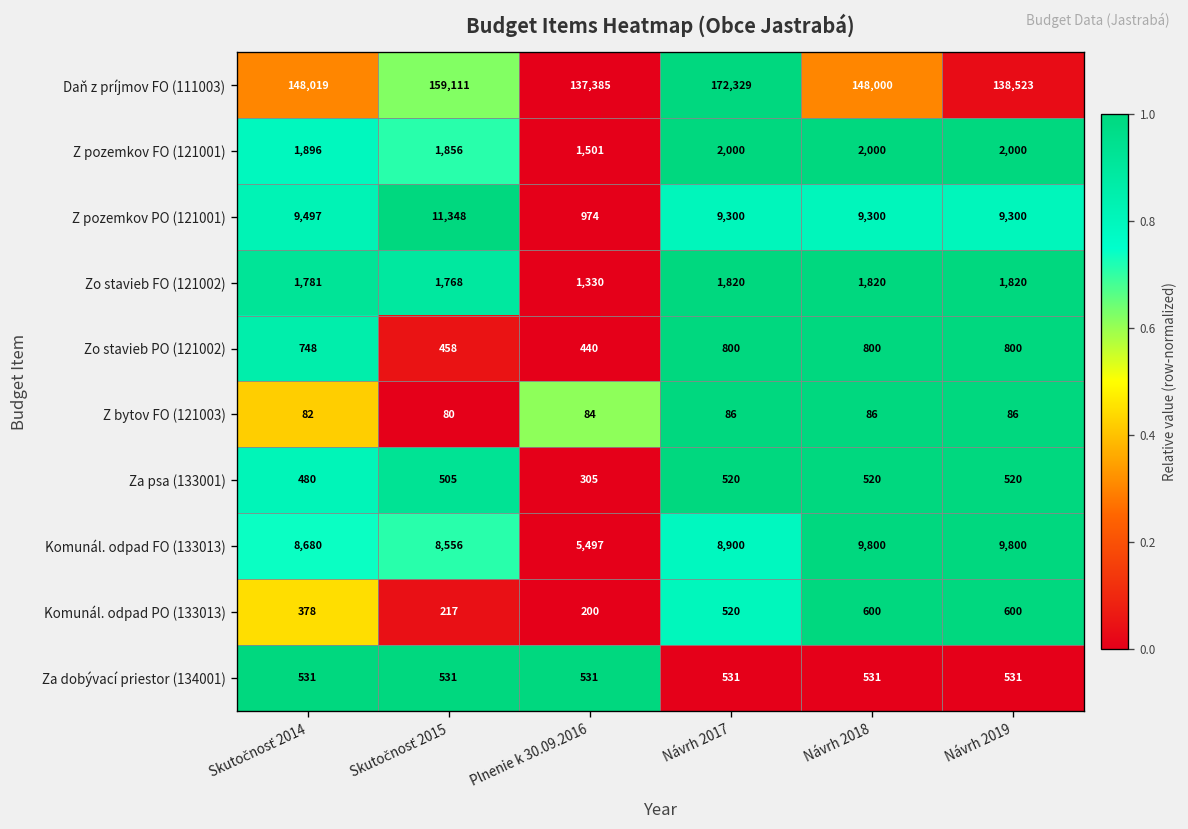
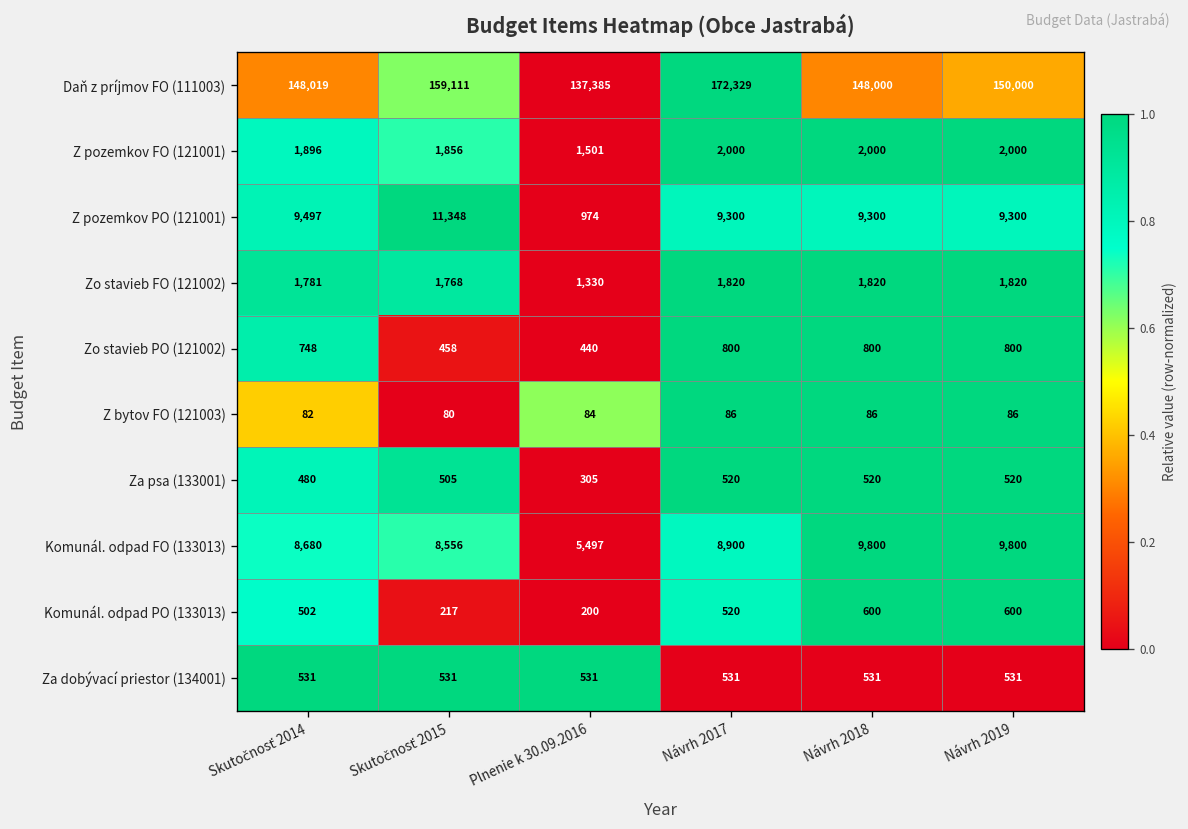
  {
    "Daň z príjmov FO (111003)": {
      "Skutočnosť 2014": "148,019",
      "Skutočnosť 2015": "159,111",
      "Plnenie k 30.09.2016": "137,385",
      "Návrh 2017": "172,329",
      "Návrh 2018": "148,000",
-     "Návrh 2019": "138,523"
+     "Návrh 2019": "150,000"
    },
    "Z pozemkov FO (121001)": {
      "Skutočnosť 2014": "1,896",
      "Skutočnosť 2015": "1,856",
      "Plnenie k 30.09.2016": "1,501",
      "Návrh 2017": "2,000",
      "Návrh 2018": "2,000",
      "Návrh 2019": "2,000"
    },
    "Z pozemkov PO (121001)": {
      "Skutočnosť 2014": "9,497",
      "Skutočnosť 2015": "11,348",
      "Plnenie k 30.09.2016": "974",
      "Návrh 2017": "9,300",
      "Návrh 2018": "9,300",
      "Návrh 2019": "9,300"
    },
    "Zo stavieb FO (121002)": {
      "Skutočnosť 2014": "1,781",
      "Skutočnosť 2015": "1,768",
      "Plnenie k 30.09.2016": "1,330",
      "Návrh 2017": "1,820",
      "Návrh 2018": "1,820",
      "Návrh 2019": "1,820"
    },
    "Zo stavieb PO (121002)": {
      "Skutočnosť 2014": "748",
      "Skutočnosť 2015": "458",
      "Plnenie k 30.09.2016": "440",
      "Návrh 2017": "800",
      "Návrh 2018": "800",
      "Návrh 2019": "800"
    },
    "Z bytov FO (121003)": {
      "Skutočnosť 2014": "82",
      "Skutočnosť 2015": "80",
      "Plnenie k 30.09.2016": "84",
      "Návrh 2017": "86",
      "Návrh 2018": "86",
      "Návrh 2019": "86"
    },
    "Za psa (133001)": {
      "Skutočnosť 2014": "480",
      "Skutočnosť 2015": "505",
      "Plnenie k 30.09.2016": "305",
      "Návrh 2017": "520",
      "Návrh 2018": "520",
      "Návrh 2019": "520"
    },
    "Komunál. odpad FO (133013)": {
      "Skutočnosť 2014": "8,680",
      "Skutočnosť 2015": "8,556",
      "Plnenie k 30.09.2016": "5,497",
      "Návrh 2017": "8,900",
      "Návrh 2018": "9,800",
      "Návrh 2019": "9,800"
    },
    "Komunál. odpad PO (133013)": {
-     "Skutočnosť 2014": "378",
+     "Skutočnosť 2014": "502",
      "Skutočnosť 2015": "217",
      "Plnenie k 30.09.2016": "200",
      "Návrh 2017": "520",
      "Návrh 2018": "600",
      "Návrh 2019": "600"
    },
    "Za dobývací priestor (134001)": {
      "Skutočnosť 2014": "531",
      "Skutočnosť 2015": "531",
      "Plnenie k 30.09.2016": "531",
      "Návrh 2017": "531",
      "Návrh 2018": "531",
      "Návrh 2019": "531"
    }
  }
